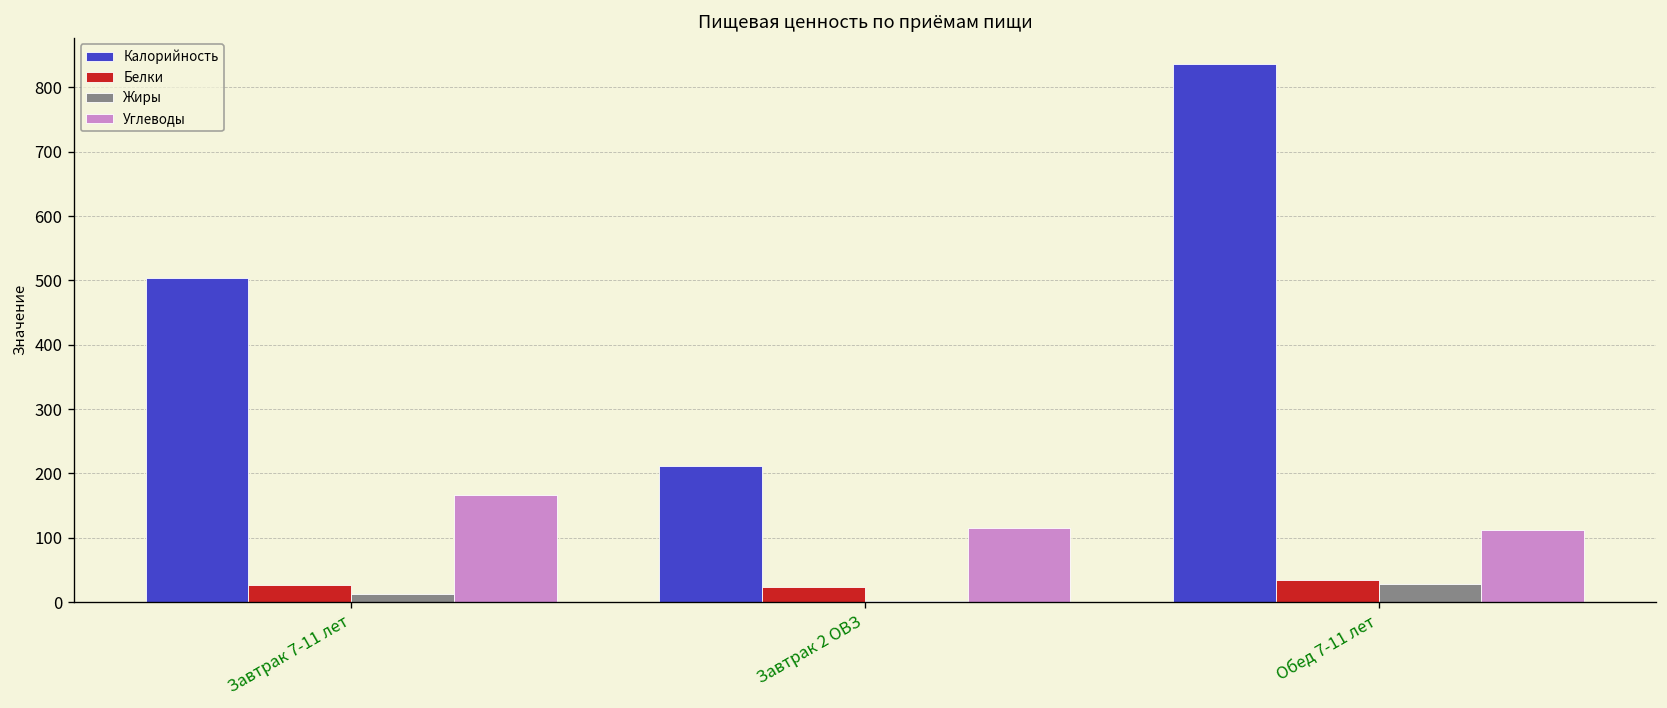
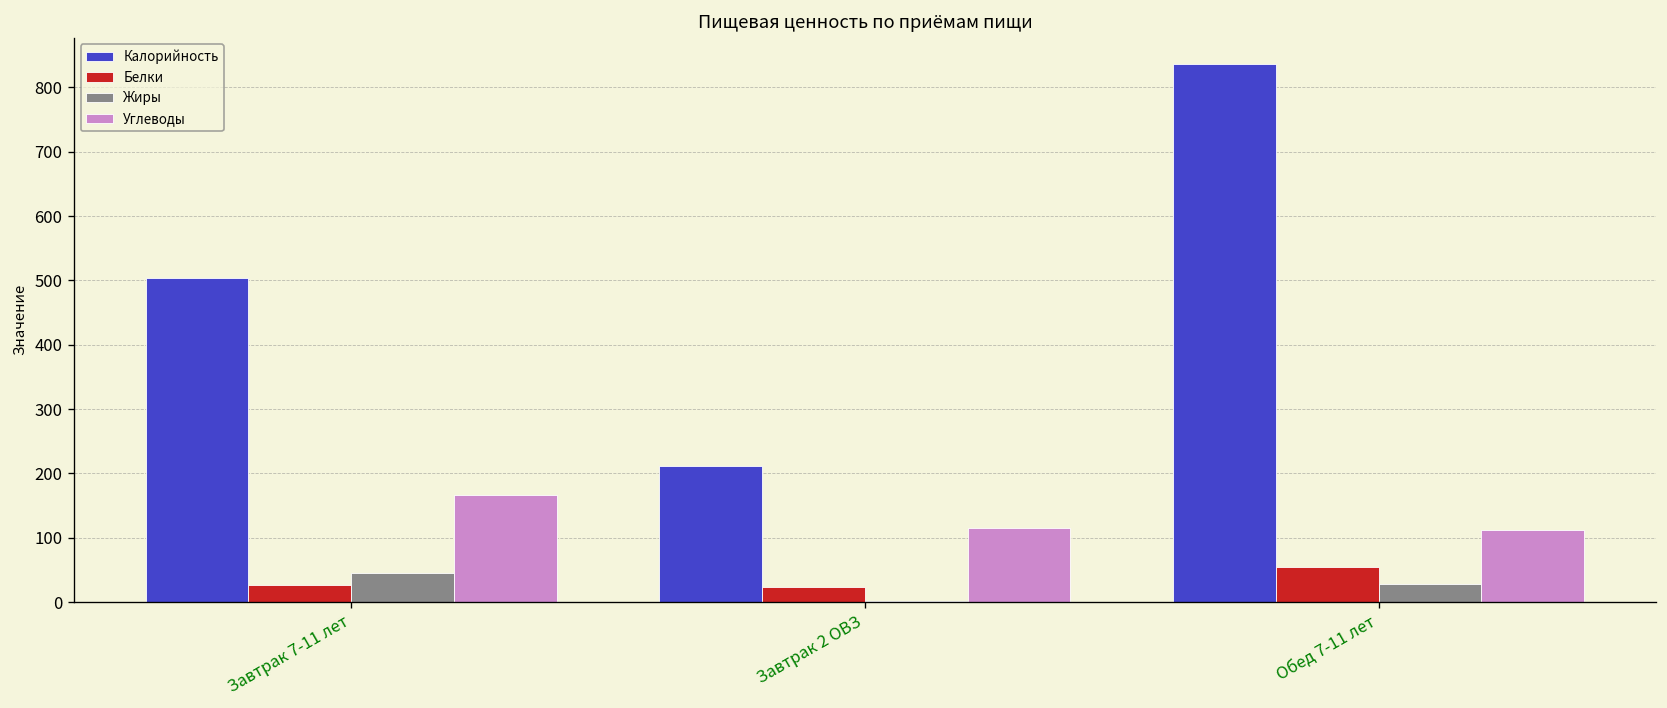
  {
    "Калорийность": {
      "Завтрак 7-11 лет": 500,
      "Завтрак 2 ОВЗ": 210,
      "Обед 7-11 лет": 840
    },
    "Белки": {
      "Завтрак 7-11 лет": 30,
      "Завтрак 2 ОВЗ": 20,
-     "Обед 7-11 лет": 30
+     "Обед 7-11 лет": 50
    },
    "Жиры": {
-     "Завтрак 7-11 лет": 10,
+     "Завтрак 7-11 лет": 50,
      "Обед 7-11 лет": 30
    },
    "Углеводы": {
      "Завтрак 7-11 лет": 170,
      "Завтрак 2 ОВЗ": 120,
      "Обед 7-11 лет": 110
    }
  }
